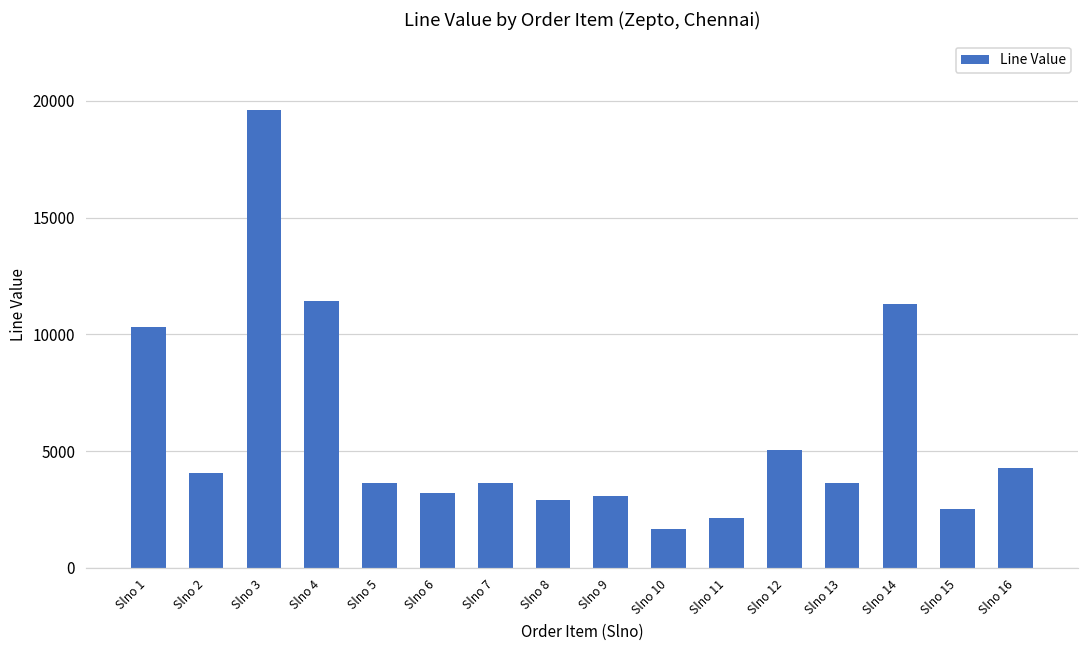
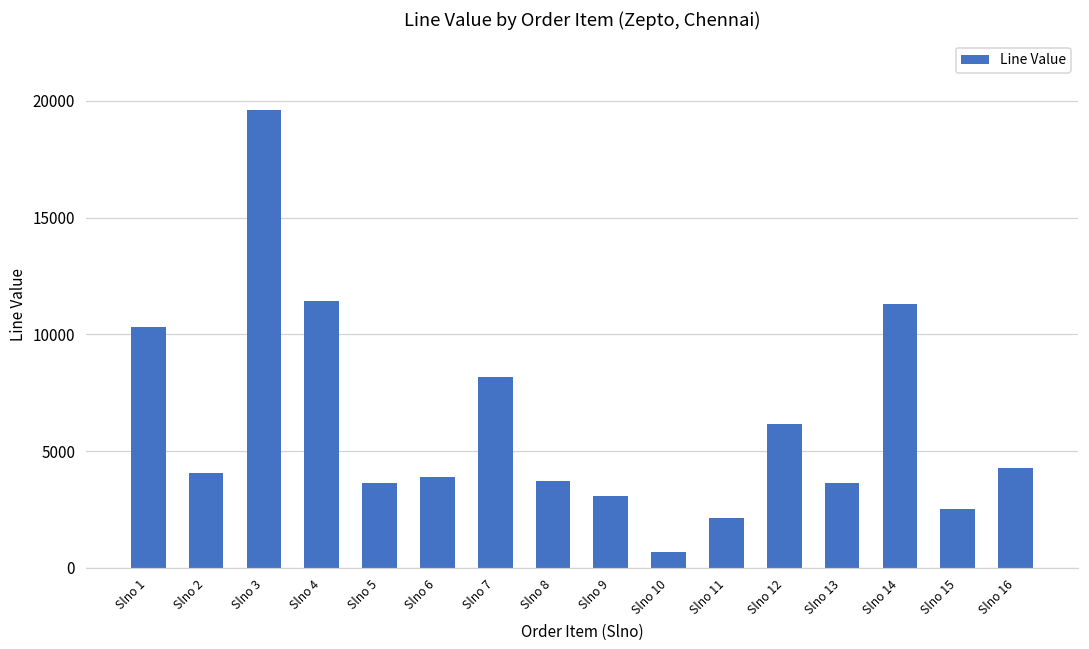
  {
    "Slno 1": 10300,
    "Slno 2": 4100,
    "Slno 3": 19600,
    "Slno 4": 11400,
    "Slno 5": 3600,
-   "Slno 6": 3200,
-   "Slno 7": 3600,
-   "Slno 8": 2900,
+   "Slno 6": 3900,
+   "Slno 7": 8200,
+   "Slno 8": 3700,
    "Slno 9": 3100,
-   "Slno 10": 1600,
+   "Slno 10": 700,
    "Slno 11": 2100,
-   "Slno 12": 5000,
+   "Slno 12": 6200,
    "Slno 13": 3600,
    "Slno 14": 11300,
    "Slno 15": 2500,
    "Slno 16": 4300
  }
